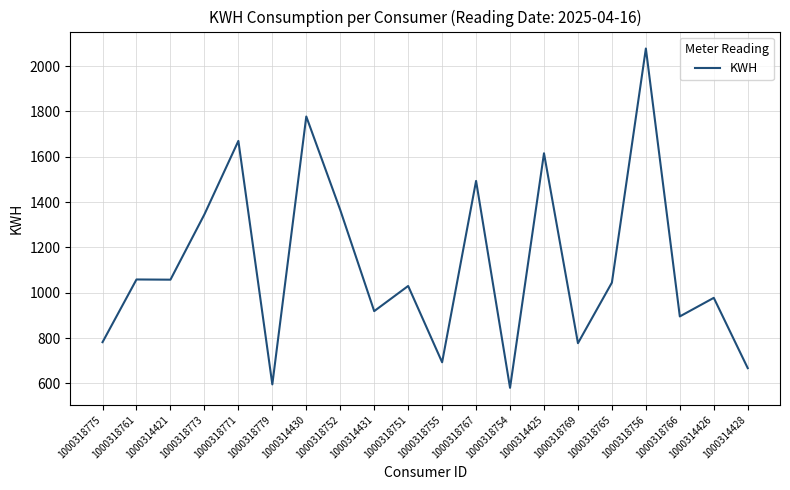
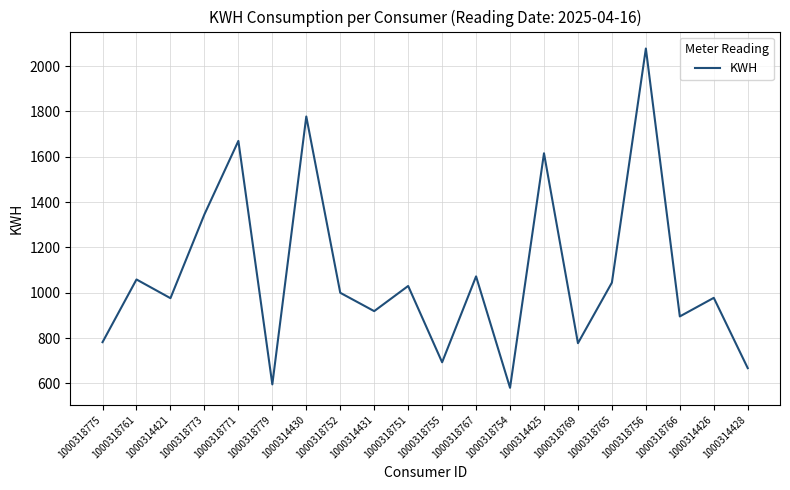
  {
    "1000318775": 780,
    "1000318761": 1060,
-   "1000314421": 1060,
+   "1000314421": 980,
    "1000318773": 1350,
    "1000318771": 1670,
    "1000318779": 600,
    "1000314430": 1780,
-   "1000318752": 1370,
+   "1000318752": 1000,
    "1000314431": 920,
    "1000318751": 1030,
    "1000318755": 690,
-   "1000318767": 1490,
+   "1000318767": 1070,
    "1000318754": 580,
    "1000314425": 1620,
    "1000318769": 780,
    "1000318765": 1050,
    "1000318756": 2080,
    "1000318766": 900,
    "1000314426": 980,
    "1000314428": 670
  }
